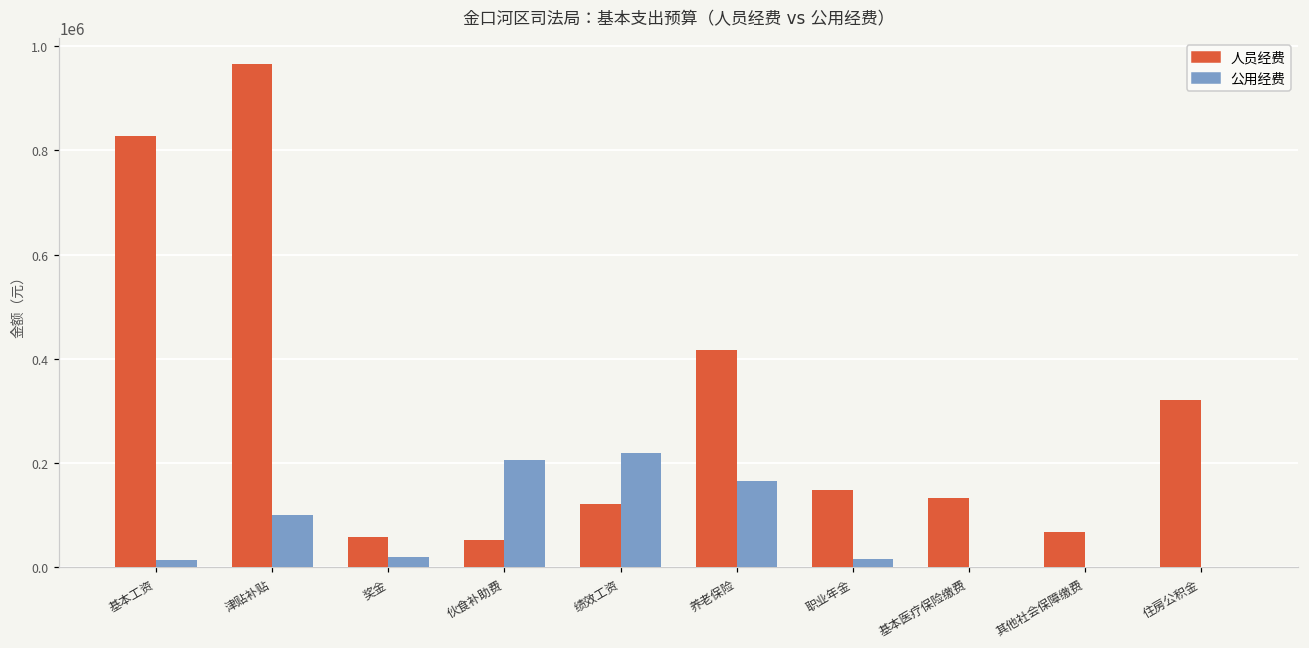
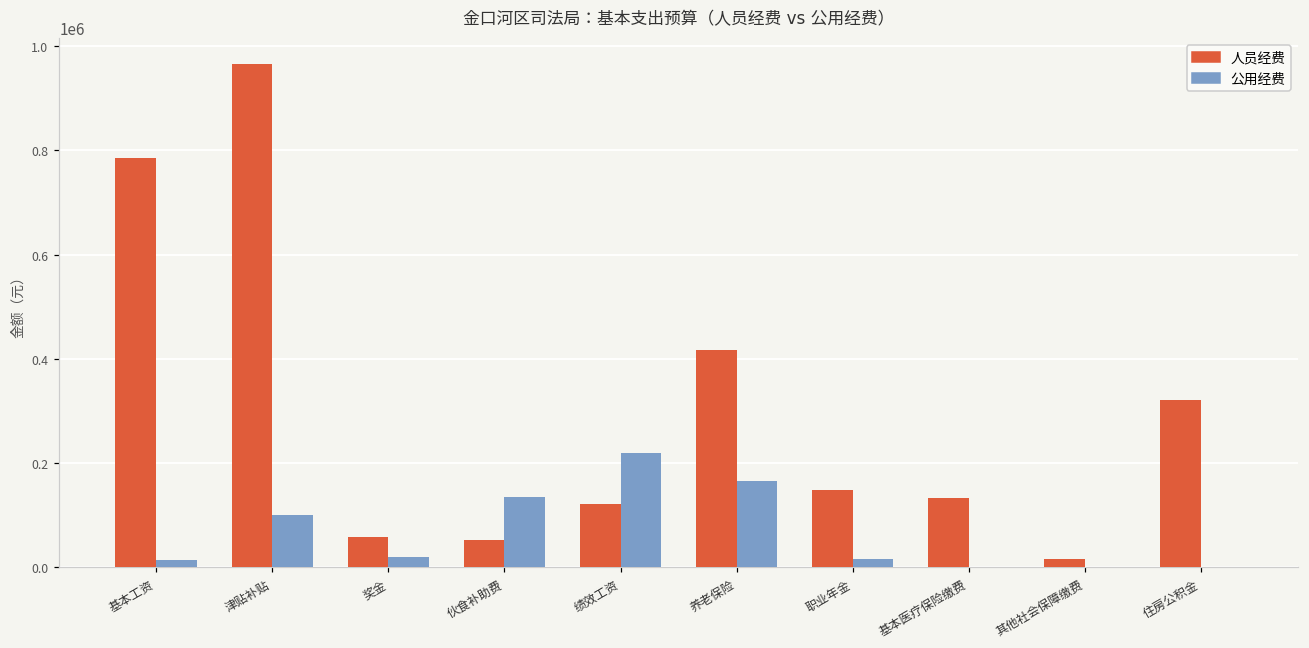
  {
    "人员经费": {
-     "基本工资": 830000,
+     "基本工资": 790000,
      "津贴补贴": 970000,
      "奖金": 60000,
      "伙食补助费": 50000,
      "绩效工资": 120000,
      "养老保险": 420000,
      "职业年金": 150000,
      "基本医疗保险缴费": 130000,
-     "其他社会保障缴费": 70000,
+     "其他社会保障缴费": 10000,
      "住房公积金": 320000
    },
    "公用经费": {
      "基本工资": 10000,
      "津贴补贴": 100000,
      "奖金": 20000,
-     "伙食补助费": 200000,
+     "伙食补助费": 140000,
      "绩效工资": 220000,
      "养老保险": 170000,
      "职业年金": 20000,
      "基本医疗保险缴费": 0,
      "其他社会保障缴费": 0,
      "住房公积金": 0
    }
  }
